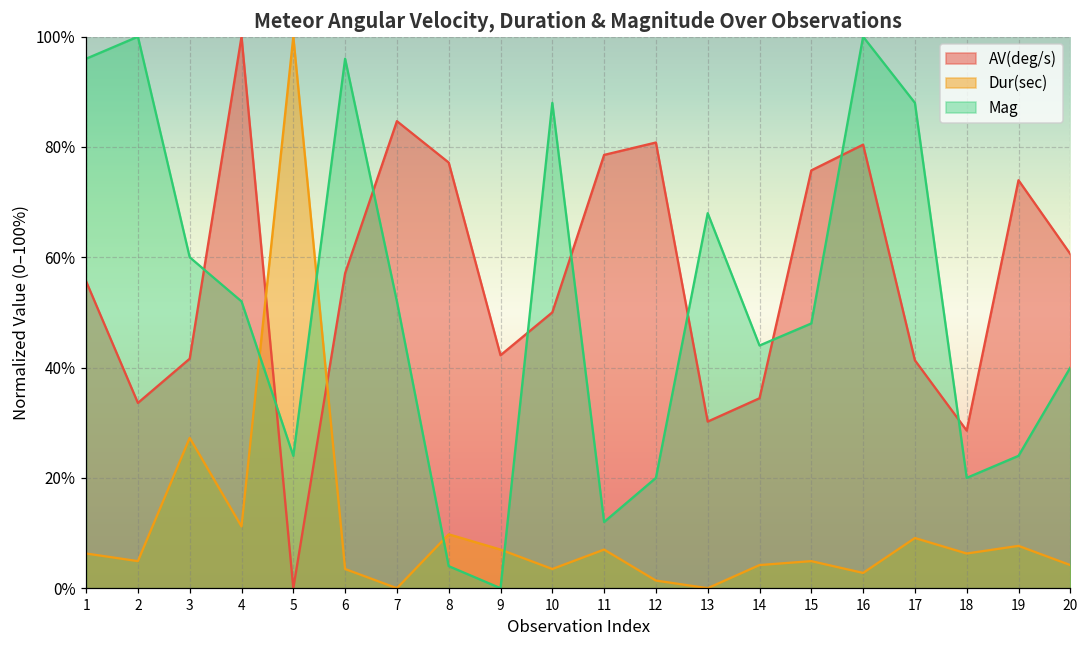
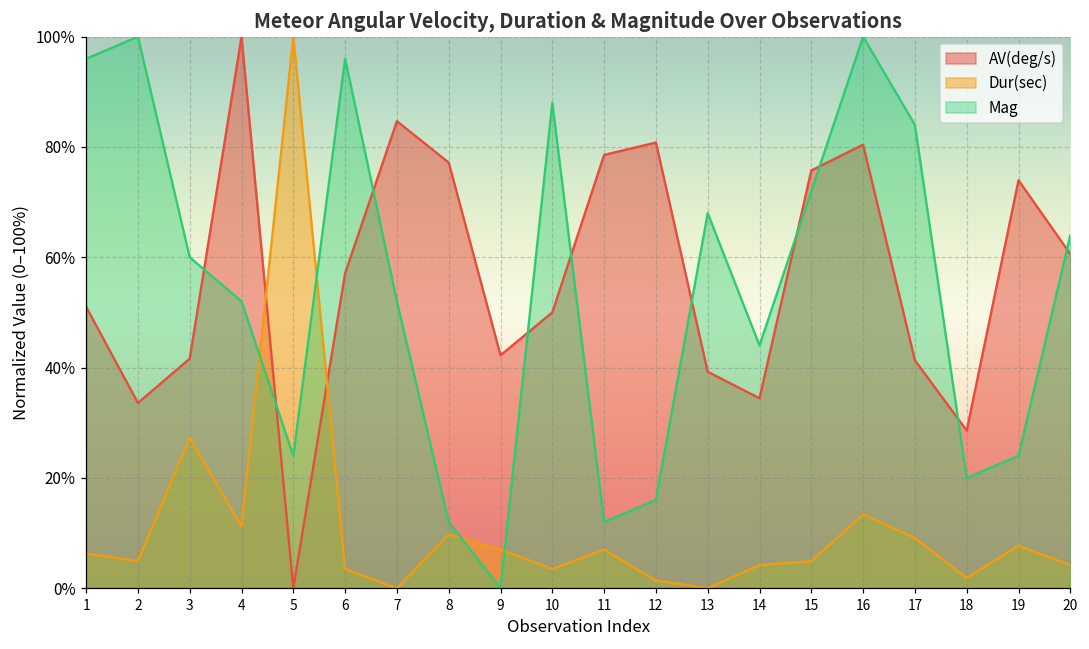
  {
    "AV(deg/s)": {
-     "1": "56%",
+     "1": "51%",
      "2": "34%",
      "3": "42%",
      "4": "100%",
      "5": "0%",
      "6": "57%",
      "7": "85%",
      "8": "77%",
      "9": "42%",
      "10": "50%",
      "11": "79%",
      "12": "81%",
-     "13": "30%",
+     "13": "39%",
      "14": "34%",
      "15": "76%",
      "16": "80%",
      "17": "41%",
      "18": "29%",
      "19": "74%",
      "20": "61%"
    },
    "Dur(sec)": {
      "1": "6%",
      "2": "5%",
      "3": "27%",
      "4": "11%",
      "5": "100%",
      "6": "3%",
      "7": "0%",
      "8": "10%",
      "9": "7%",
      "10": "3%",
      "11": "7%",
      "12": "1%",
      "13": "0%",
      "14": "4%",
      "15": "5%",
-     "16": "3%",
+     "16": "13%",
      "17": "9%",
-     "18": "6%",
+     "18": "2%",
      "19": "8%",
      "20": "4%"
    },
    "Mag": {
      "1": "96%",
      "2": "100%",
      "3": "60%",
      "4": "52%",
      "5": "24%",
      "6": "96%",
      "7": "52%",
-     "8": "4%",
+     "8": "12%",
      "9": "0%",
      "10": "88%",
      "11": "12%",
-     "12": "20%",
+     "12": "16%",
      "13": "68%",
      "14": "44%",
-     "15": "48%",
+     "15": "72%",
      "16": "100%",
-     "17": "88%",
+     "17": "84%",
      "18": "20%",
      "19": "24%",
-     "20": "40%"
+     "20": "64%"
    }
  }
